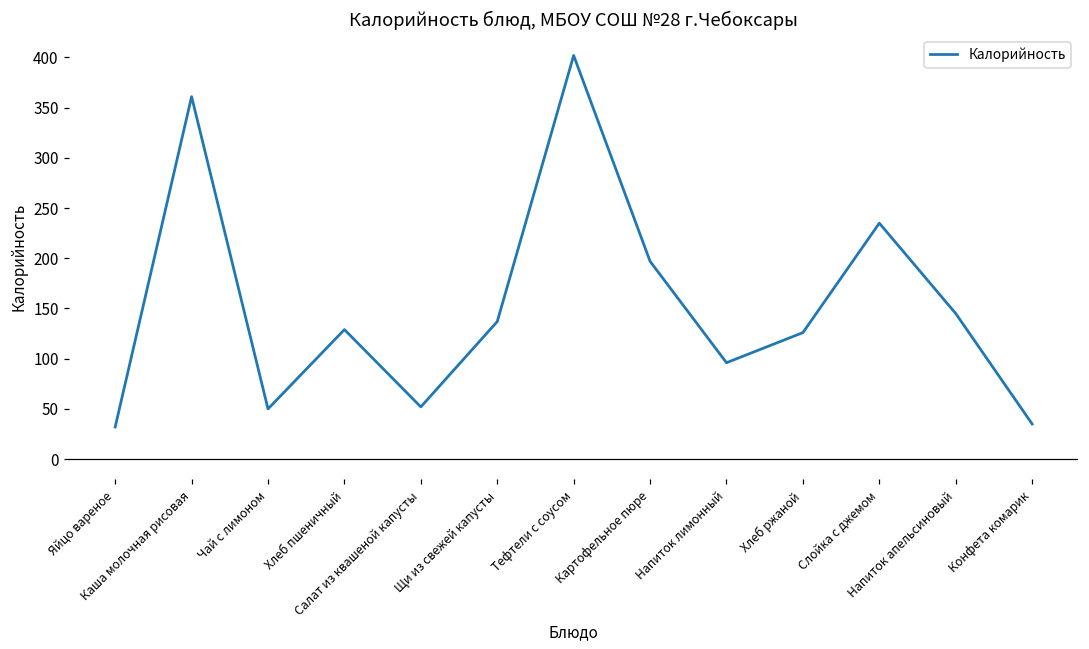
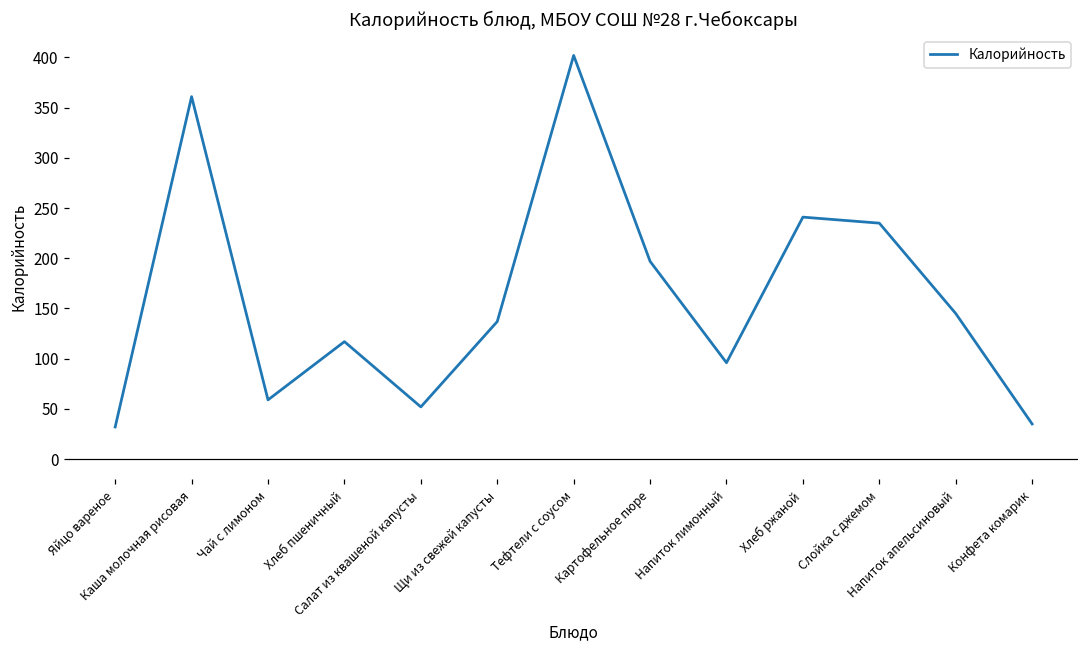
  {
    "Яйцо вареное": 30,
    "Каша молочная рисовая": 360,
-   "Чай с лимоном": 50,
-   "Хлеб пшеничный": 130,
+   "Чай с лимоном": 60,
+   "Хлеб пшеничный": 120,
    "Салат из квашеной капусты": 50,
    "Щи из свежей капусты": 140,
    "Тефтели с соусом": 400,
    "Картофельное пюре": 200,
    "Напиток лимонный": 100,
-   "Хлеб ржаной": 130,
+   "Хлеб ржаной": 240,
    "Слойка с джемом": 240,
    "Напиток апельсиновый": 150,
    "Конфета комарик": 40
  }
